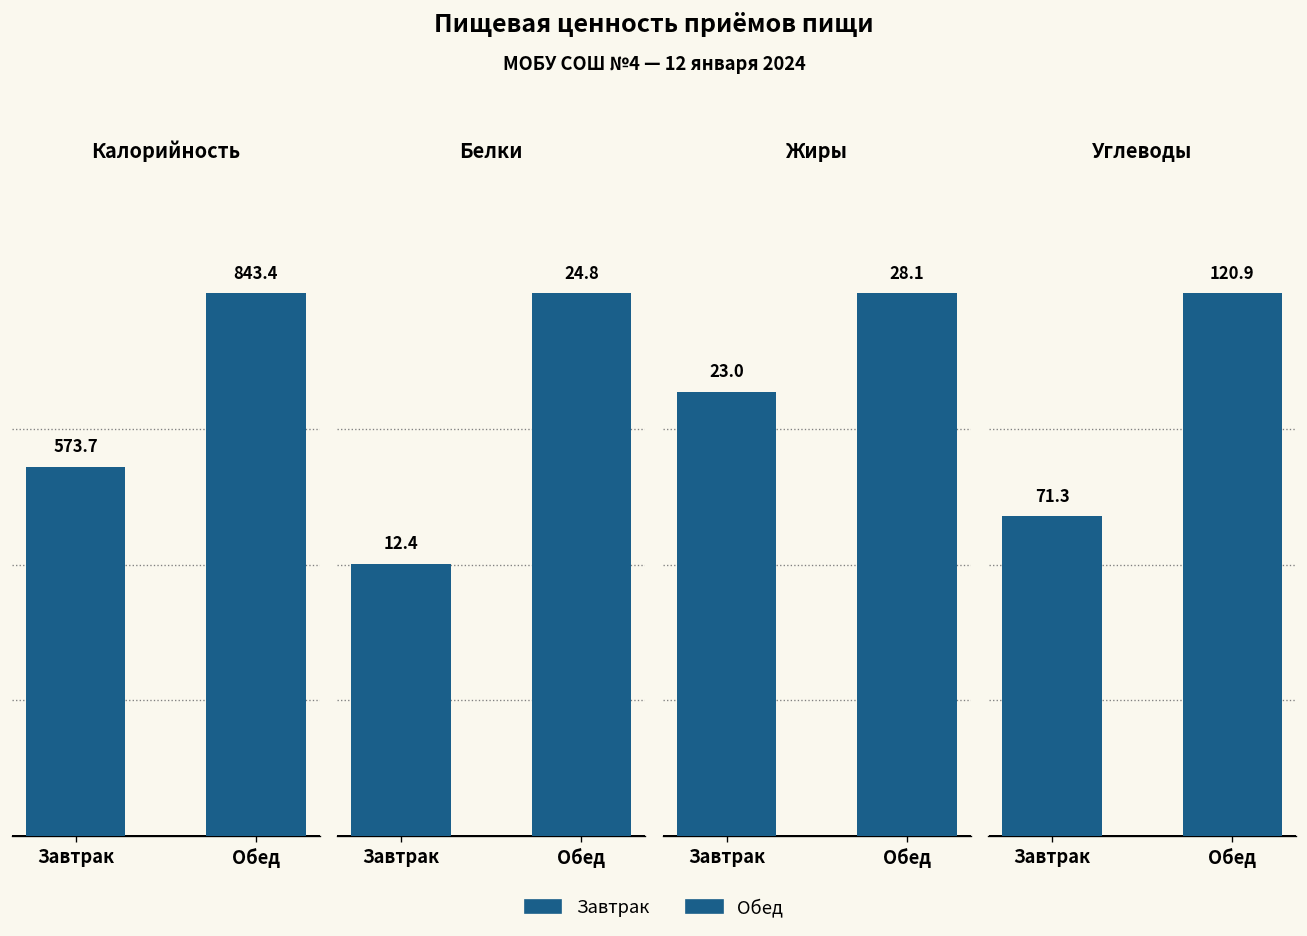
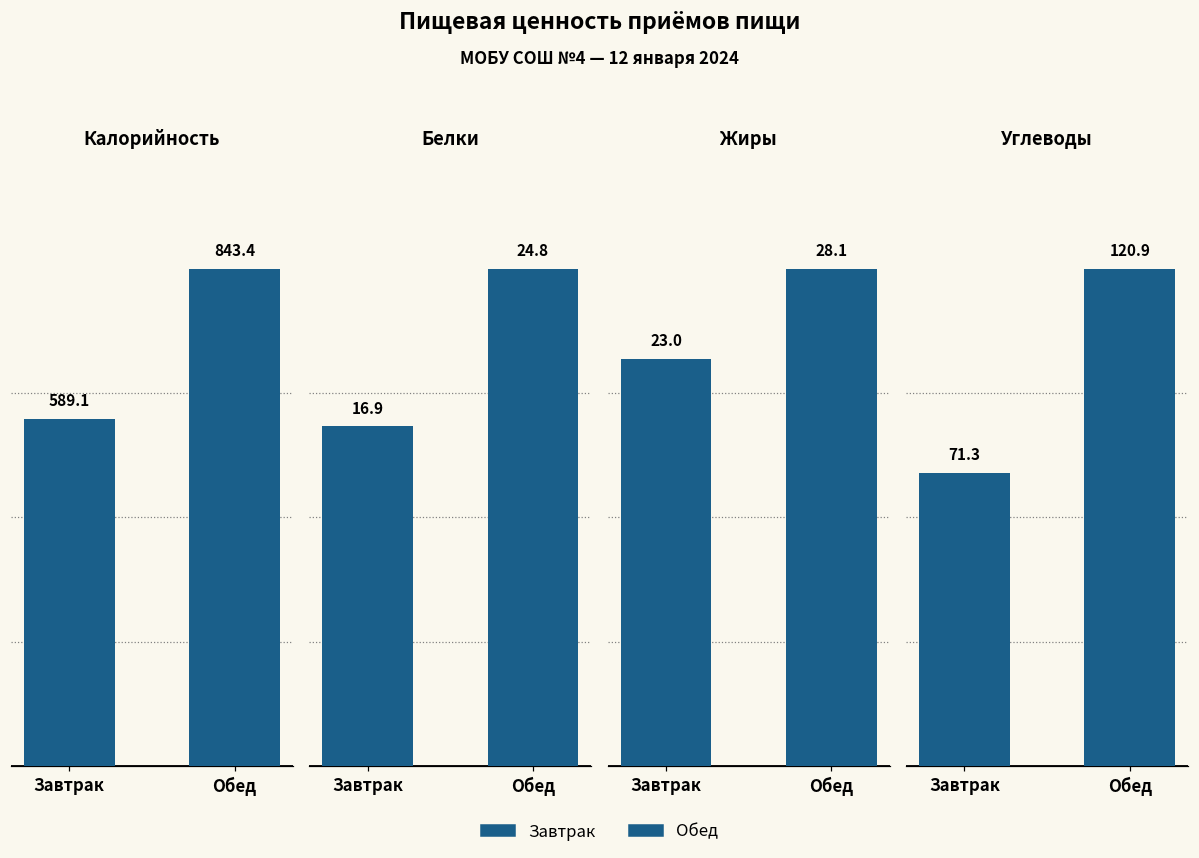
  {
    "Калорийность": {
-     "Завтрак": 573.7,
+     "Завтрак": 589.1,
      "Обед": 843.4
    },
    "Белки": {
-     "Завтрак": 12.4,
+     "Завтрак": 16.9,
      "Обед": 24.8
    },
    "Жиры": {
      "Завтрак": 23.0,
      "Обед": 28.1
    },
    "Углеводы": {
      "Завтрак": 71.3,
      "Обед": 120.9
    }
  }
